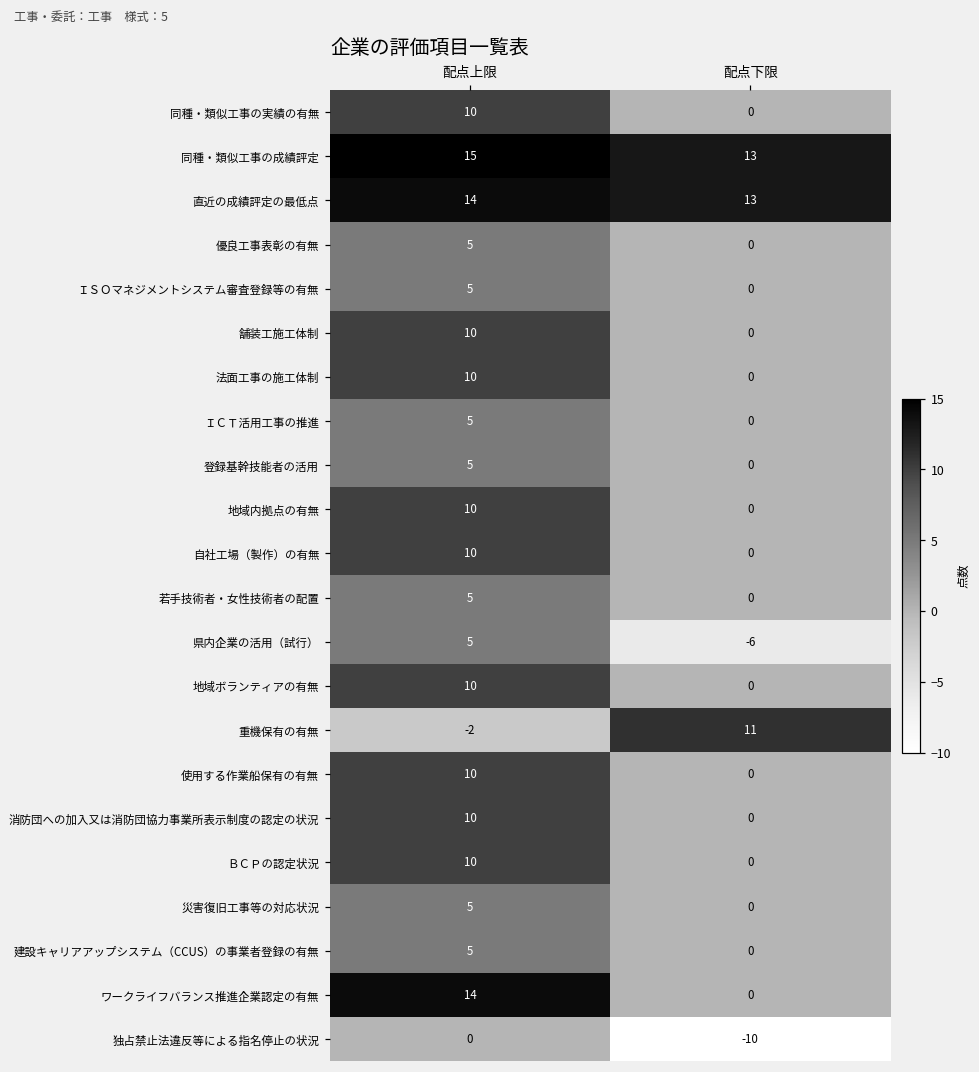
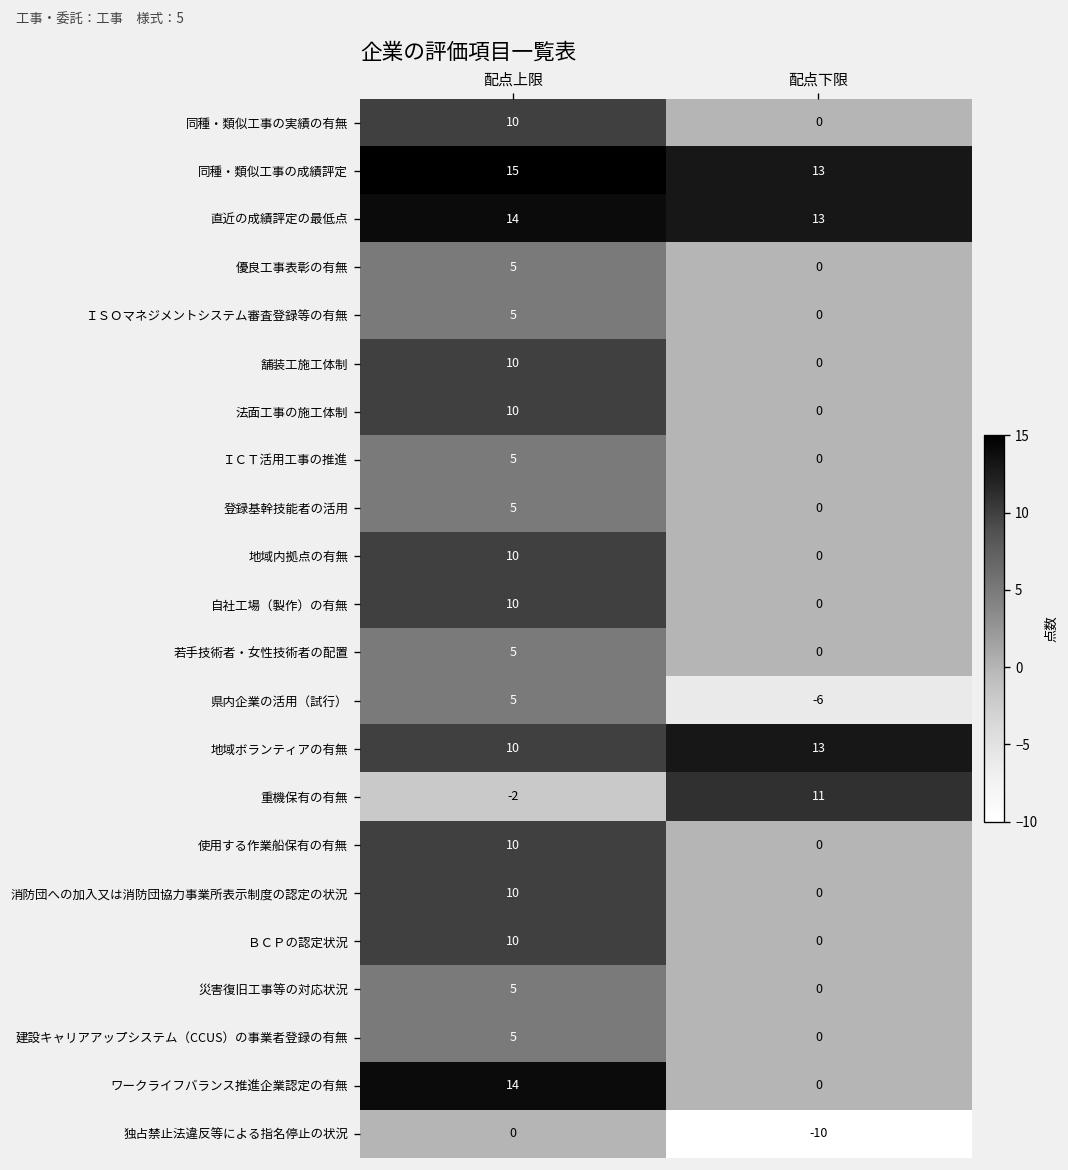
  {
    "同種・類似工事の実績の有無": {
      "配点上限": 10,
      "配点下限": 0
    },
    "同種・類似工事の成績評定": {
      "配点上限": 15,
      "配点下限": 13
    },
    "直近の成績評定の最低点": {
      "配点上限": 14,
      "配点下限": 13
    },
    "優良工事表彰の有無": {
      "配点上限": 5,
      "配点下限": 0
    },
    "ＩＳＯマネジメントシステム審査登録等の有無": {
      "配点上限": 5,
      "配点下限": 0
    },
    "舗装工施工体制": {
      "配点上限": 10,
      "配点下限": 0
    },
    "法面工事の施工体制": {
      "配点上限": 10,
      "配点下限": 0
    },
    "ＩＣＴ活用工事の推進": {
      "配点上限": 5,
      "配点下限": 0
    },
    "登録基幹技能者の活用": {
      "配点上限": 5,
      "配点下限": 0
    },
    "地域内拠点の有無": {
      "配点上限": 10,
      "配点下限": 0
    },
    "自社工場（製作）の有無": {
      "配点上限": 10,
      "配点下限": 0
    },
    "若手技術者・女性技術者の配置": {
      "配点上限": 5,
      "配点下限": 0
    },
    "県内企業の活用（試行）": {
      "配点上限": 5,
      "配点下限": -6
    },
    "地域ボランティアの有無": {
      "配点上限": 10,
-     "配点下限": 0
+     "配点下限": 13
    },
    "重機保有の有無": {
      "配点上限": -2,
      "配点下限": 11
    },
    "使用する作業船保有の有無": {
      "配点上限": 10,
      "配点下限": 0
    },
    "消防団への加入又は消防団協力事業所表示制度の認定の状況": {
      "配点上限": 10,
      "配点下限": 0
    },
    "ＢＣＰの認定状況": {
      "配点上限": 10,
      "配点下限": 0
    },
    "災害復旧工事等の対応状況": {
      "配点上限": 5,
      "配点下限": 0
    },
    "建設キャリアアップシステム（CCUS）の事業者登録の有無": {
      "配点上限": 5,
      "配点下限": 0
    },
    "ワークライフバランス推進企業認定の有無": {
      "配点上限": 14,
      "配点下限": 0
    },
    "独占禁止法違反等による指名停止の状況": {
      "配点上限": 0,
      "配点下限": -10
    }
  }
